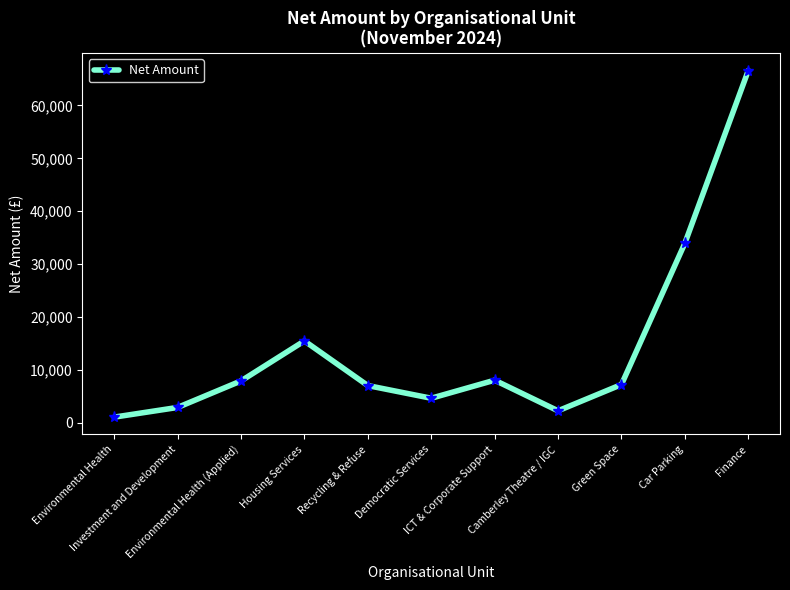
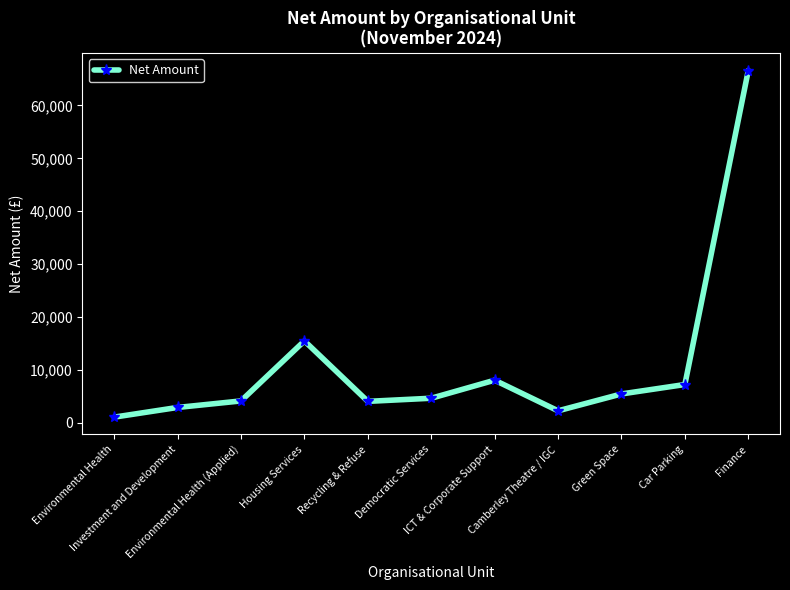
  {
    "Environmental Health": "1,000",
    "Investment and Development": "3,000",
-   "Environmental Health (Applied)": "8,000",
+   "Environmental Health (Applied)": "4,000",
    "Housing Services": "15,000",
-   "Recycling & Refuse": "7,000",
+   "Recycling & Refuse": "4,000",
    "Democratic Services": "5,000",
    "ICT & Corporate Support": "8,000",
    "Camberley Theatre / IGC": "2,000",
-   "Green Space": "7,000",
-   "Car Parking": "34,000",
+   "Green Space": "5,000",
+   "Car Parking": "7,000",
    "Finance": "67,000"
  }
